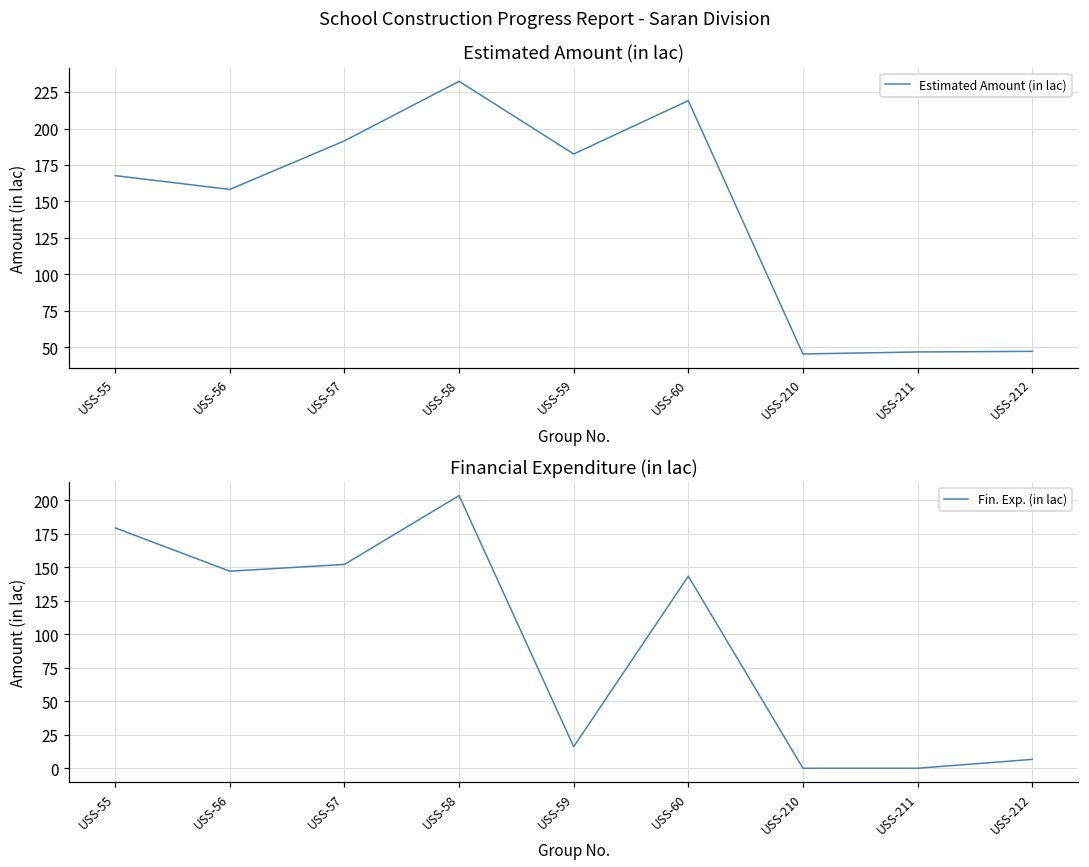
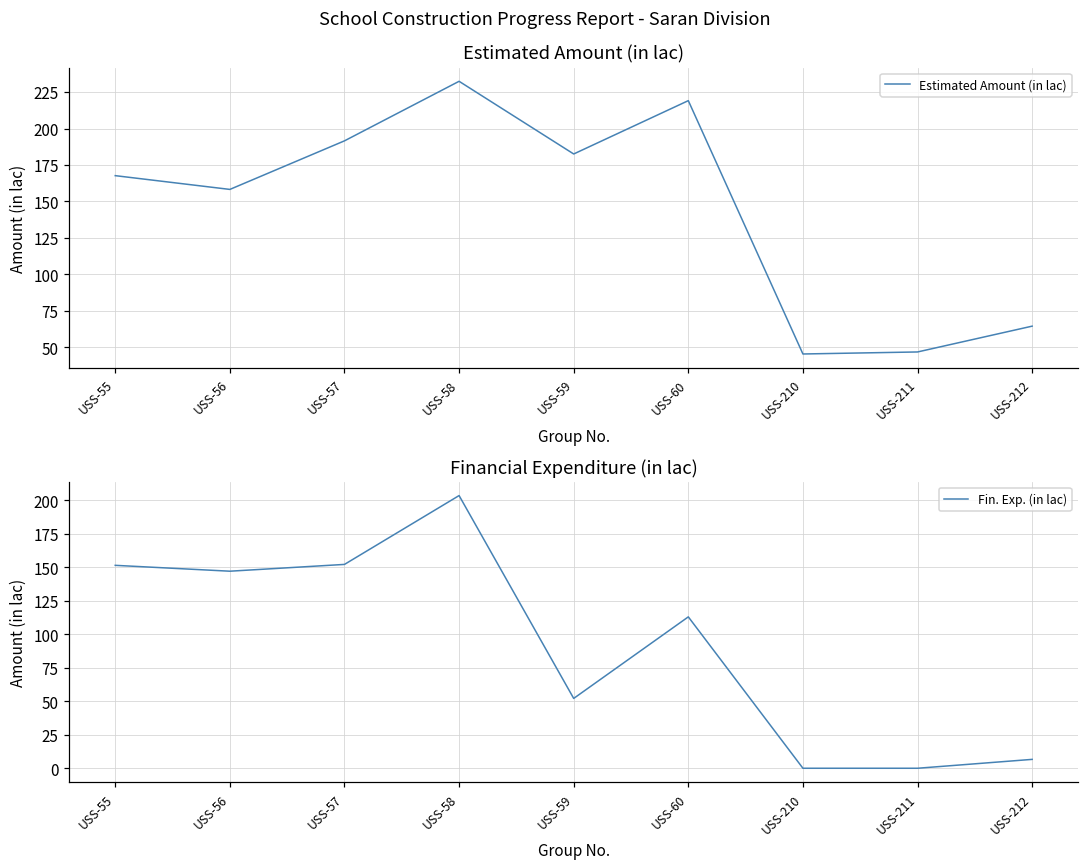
  {
    "Estimated Amount (in lac)": {
      "USS-55": 168,
      "USS-56": 158,
      "USS-57": 192,
      "USS-58": 232,
      "USS-59": 183,
      "USS-60": 219,
      "USS-210": 45,
      "USS-211": 47,
-     "USS-212": 47
+     "USS-212": 64
    },
    "Financial Expenditure (in lac)": {
-     "USS-55": 179,
+     "USS-55": 151,
      "USS-56": 147,
      "USS-57": 152,
      "USS-58": 204,
-     "USS-59": 16,
-     "USS-60": 143,
+     "USS-59": 52,
+     "USS-60": 113,
      "USS-210": 0,
      "USS-211": 0,
      "USS-212": 7
    }
  }
